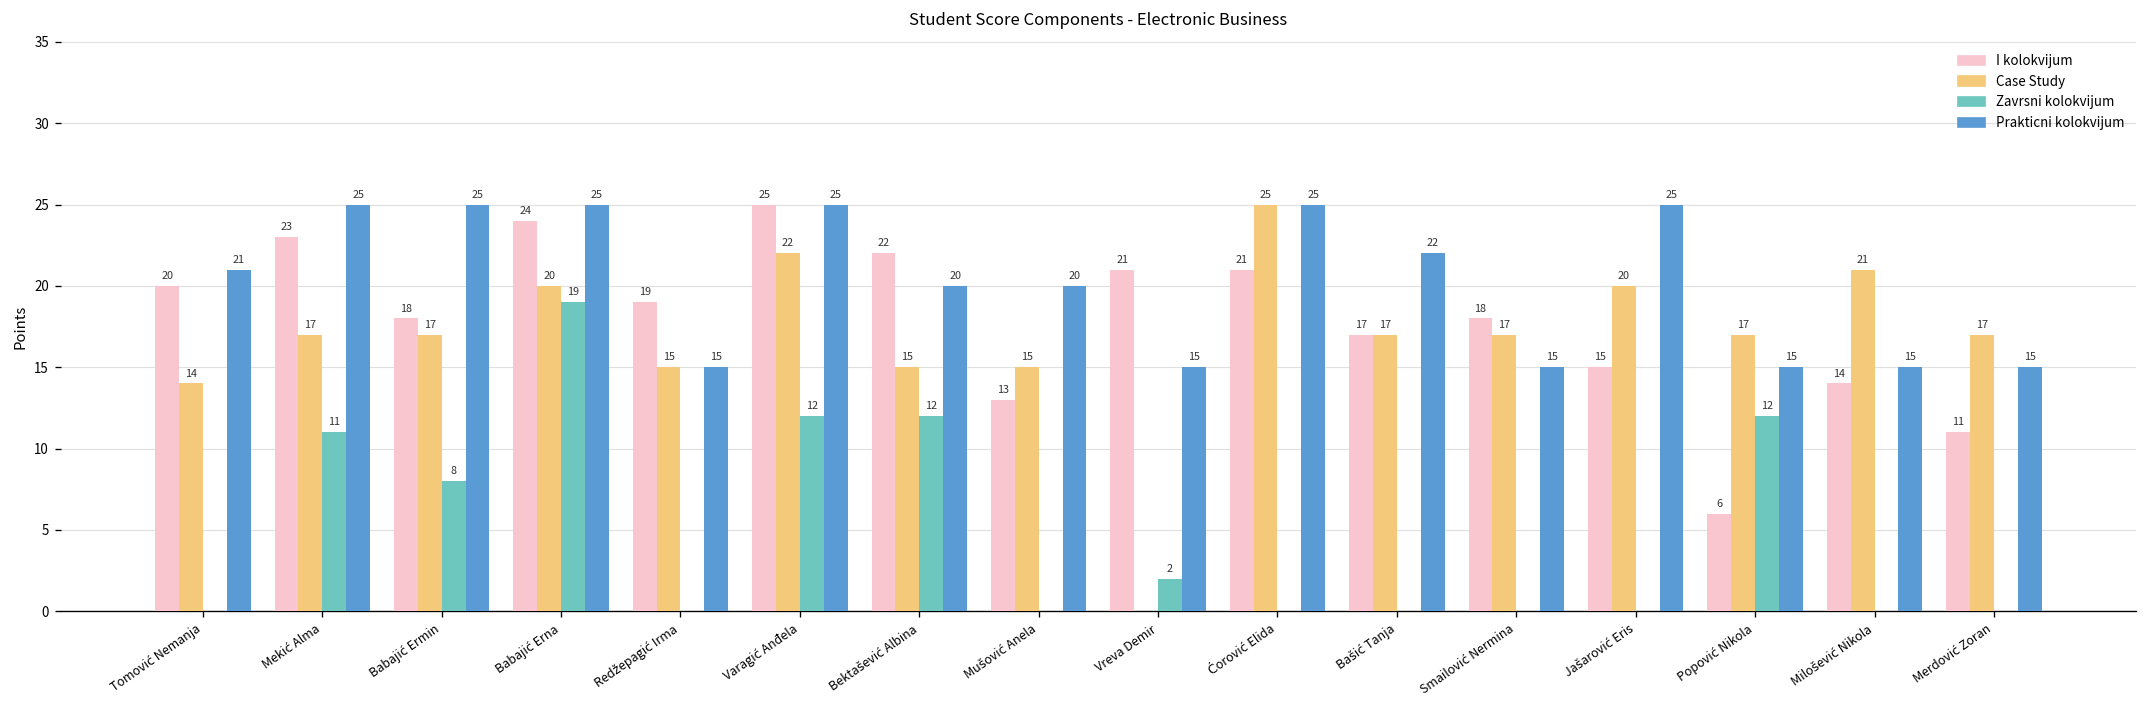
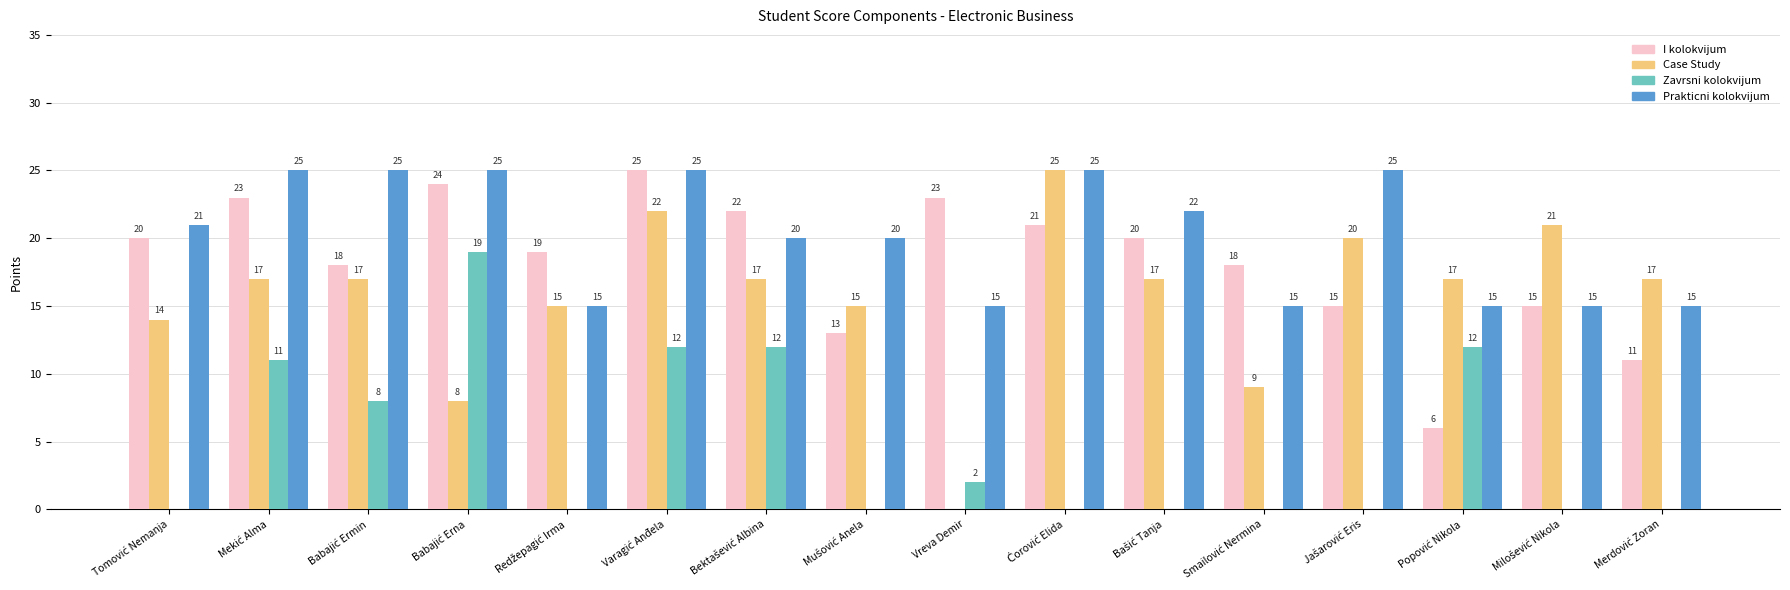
  {
    "I kolokvijum": {
      "Tomović Nemanja": 20,
      "Mekić Alma": 23,
      "Babajić Ermin": 18,
      "Babajić Erna": 24,
      "Redžepagić Irma": 19,
      "Varagić Anđela": 25,
      "Bektašević Albina": 22,
      "Mušović Anela": 13,
-     "Vreva Demir": 21,
+     "Vreva Demir": 23,
      "Ćorović Elida": 21,
-     "Bašić Tanja": 17,
+     "Bašić Tanja": 20,
      "Smailović Nermina": 18,
      "Jašarović Eris": 15,
      "Popović Nikola": 6,
-     "Milošević Nikola": 14,
+     "Milošević Nikola": 15,
      "Merdović Zoran": 11
    },
    "Case Study": {
      "Tomović Nemanja": 14,
      "Mekić Alma": 17,
      "Babajić Ermin": 17,
-     "Babajić Erna": 20,
+     "Babajić Erna": 8,
      "Redžepagić Irma": 15,
      "Varagić Anđela": 22,
-     "Bektašević Albina": 15,
+     "Bektašević Albina": 17,
      "Mušović Anela": 15,
      "Ćorović Elida": 25,
      "Bašić Tanja": 17,
-     "Smailović Nermina": 17,
+     "Smailović Nermina": 9,
      "Jašarović Eris": 20,
      "Popović Nikola": 17,
      "Milošević Nikola": 21,
      "Merdović Zoran": 17
    }
  }
